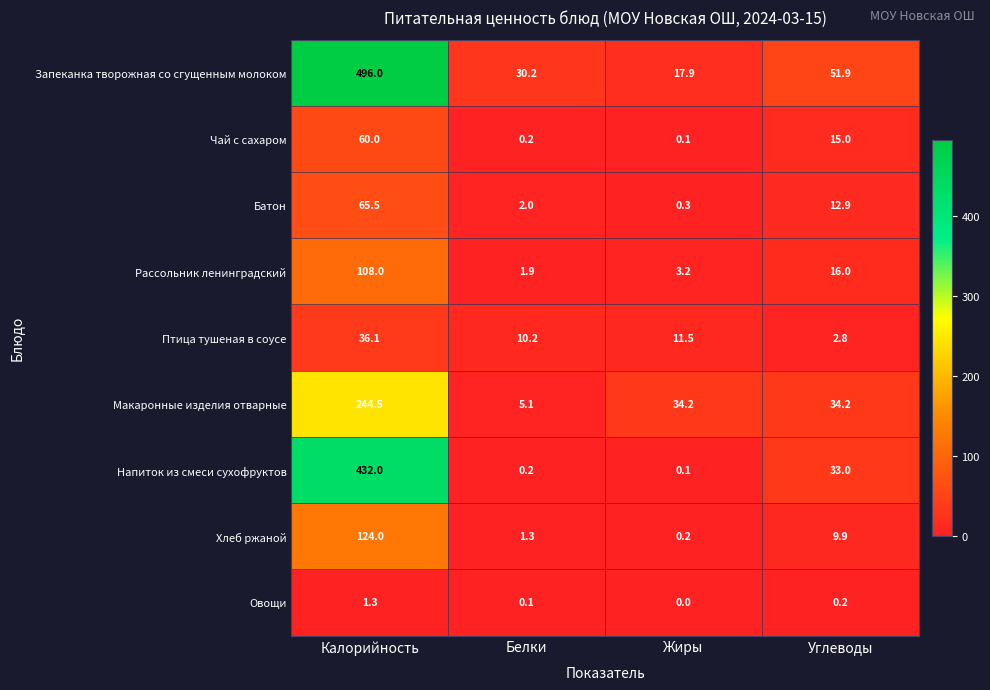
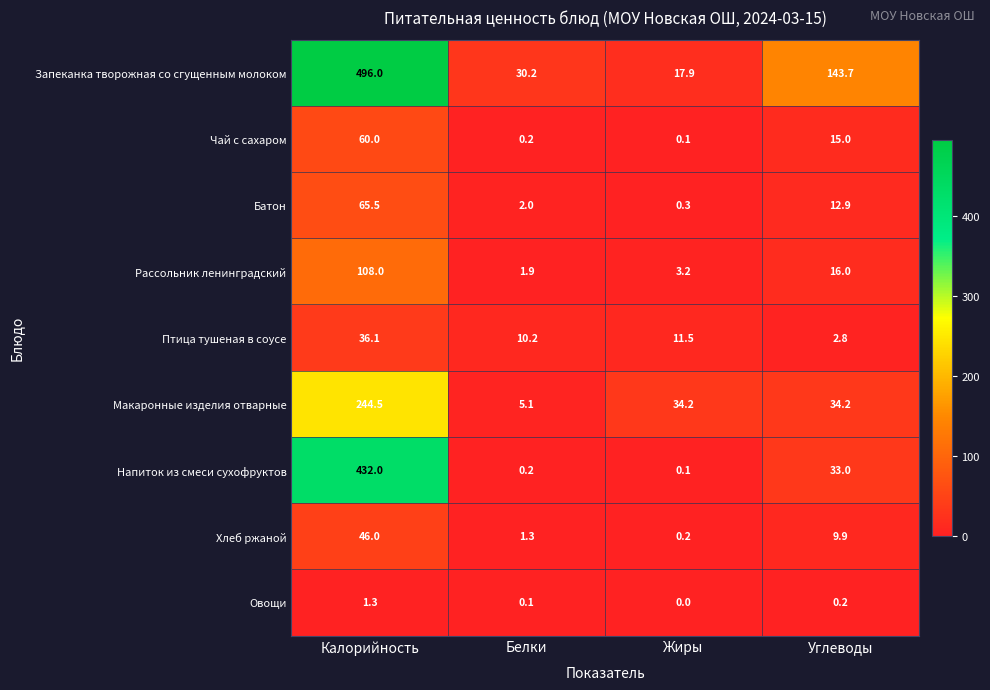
  {
    "Запеканка творожная со сгущенным молоком": {
      "Калорийность": 496.0,
      "Белки": 30.2,
      "Жиры": 17.9,
-     "Углеводы": 51.9
+     "Углеводы": 143.7
    },
    "Чай с сахаром": {
      "Калорийность": 60.0,
      "Белки": 0.2,
      "Жиры": 0.1,
      "Углеводы": 15.0
    },
    "Батон": {
      "Калорийность": 65.5,
      "Белки": 2.0,
      "Жиры": 0.3,
      "Углеводы": 12.9
    },
    "Рассольник ленинградский": {
      "Калорийность": 108.0,
      "Белки": 1.9,
      "Жиры": 3.2,
      "Углеводы": 16.0
    },
    "Птица тушеная в соусе": {
      "Калорийность": 36.1,
      "Белки": 10.2,
      "Жиры": 11.5,
      "Углеводы": 2.8
    },
    "Макаронные изделия отварные": {
      "Калорийность": 244.5,
      "Белки": 5.1,
      "Жиры": 34.2,
      "Углеводы": 34.2
    },
    "Напиток из смеси сухофруктов": {
      "Калорийность": 432.0,
      "Белки": 0.2,
      "Жиры": 0.1,
      "Углеводы": 33.0
    },
    "Хлеб ржаной": {
-     "Калорийность": 124.0,
+     "Калорийность": 46.0,
      "Белки": 1.3,
      "Жиры": 0.2,
      "Углеводы": 9.9
    },
    "Овощи": {
      "Калорийность": 1.3,
      "Белки": 0.1,
      "Жиры": 0.0,
      "Углеводы": 0.2
    }
  }
